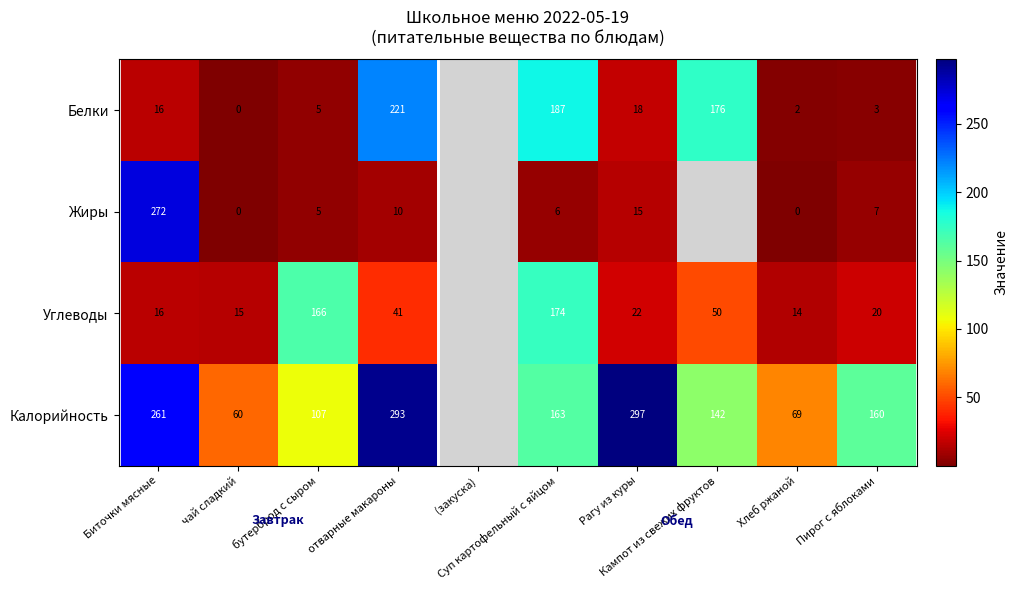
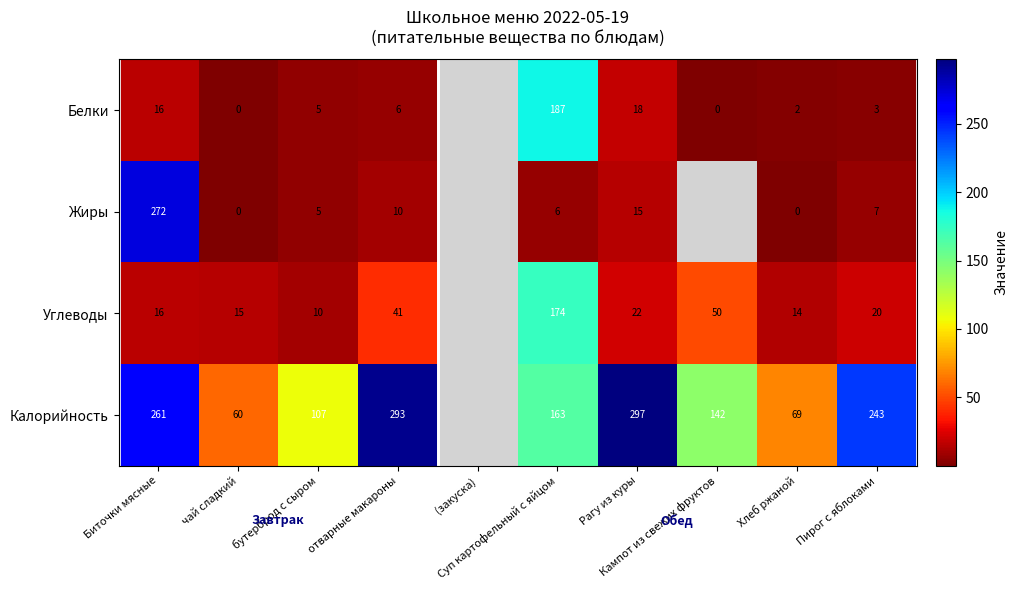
  {
    "Белки": {
      "Биточки мясные": 16,
      "чай сладкий": 0,
      "бутерброд с сыром": 5,
-     "отварные макароны": 221,
+     "отварные макароны": 6,
      "Суп картофельный с яйцом": 187,
      "Рагу из куры": 18,
-     "Кампот из свежих фруктов": 176,
+     "Кампот из свежих фруктов": 0,
      "Хлеб ржаной": 2,
      "Пирог с яблоками": 3
    },
    "Жиры": {
      "Биточки мясные": 272,
      "чай сладкий": 0,
      "бутерброд с сыром": 5,
      "отварные макароны": 10,
      "Суп картофельный с яйцом": 6,
      "Рагу из куры": 15,
      "Хлеб ржаной": 0,
      "Пирог с яблоками": 7
    },
    "Углеводы": {
      "Биточки мясные": 16,
      "чай сладкий": 15,
-     "бутерброд с сыром": 166,
+     "бутерброд с сыром": 10,
      "отварные макароны": 41,
      "Суп картофельный с яйцом": 174,
      "Рагу из куры": 22,
      "Кампот из свежих фруктов": 50,
      "Хлеб ржаной": 14,
      "Пирог с яблоками": 20
    },
    "Калорийность": {
      "Биточки мясные": 261,
      "чай сладкий": 60,
      "бутерброд с сыром": 107,
      "отварные макароны": 293,
      "Суп картофельный с яйцом": 163,
      "Рагу из куры": 297,
      "Кампот из свежих фруктов": 142,
      "Хлеб ржаной": 69,
-     "Пирог с яблоками": 160
+     "Пирог с яблоками": 243
    }
  }
